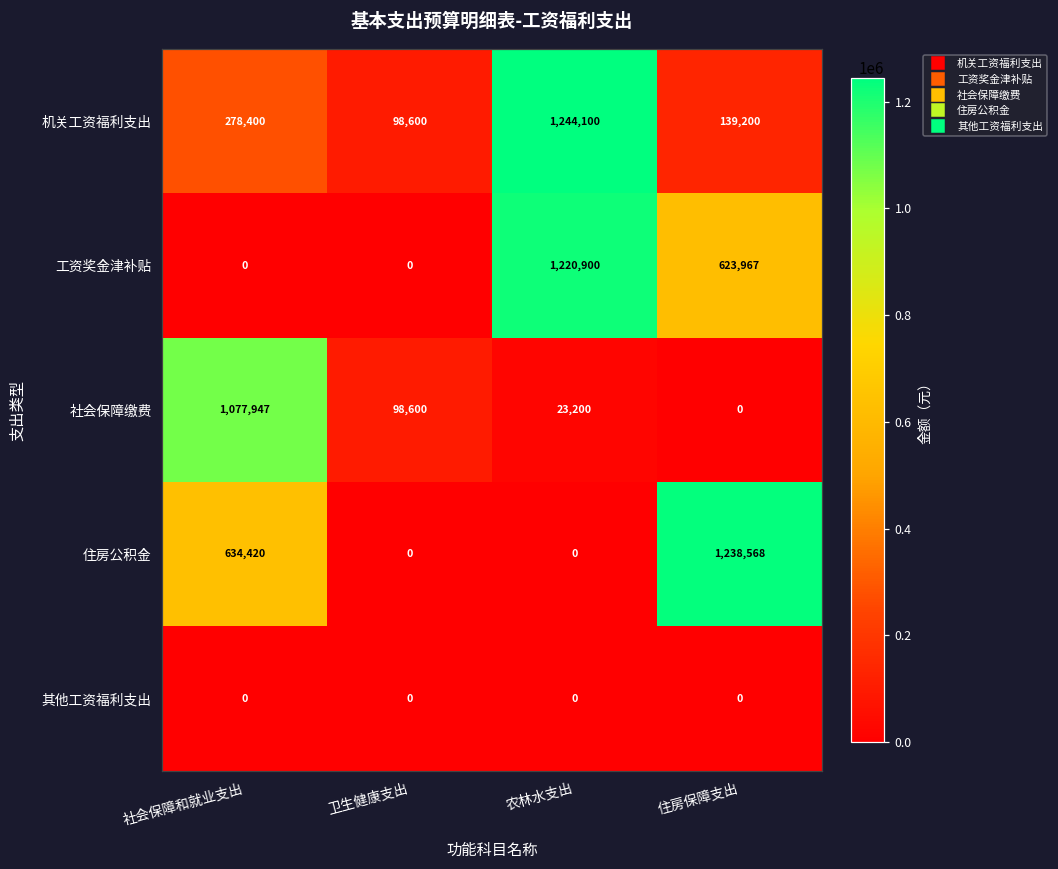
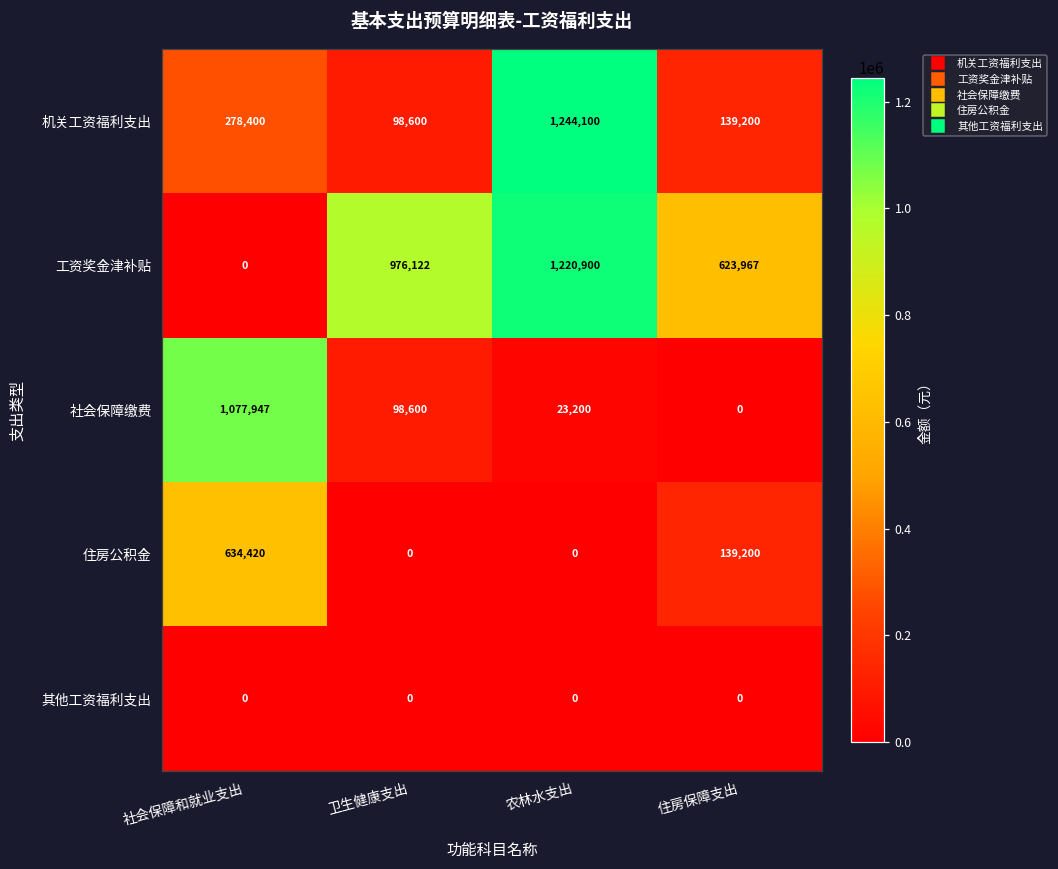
  {
    "机关工资福利支出": {
      "社会保障和就业支出": "278,400",
      "卫生健康支出": "98,600",
      "农林水支出": "1,244,100",
      "住房保障支出": "139,200"
    },
    "工资奖金津补贴": {
      "社会保障和就业支出": "0",
-     "卫生健康支出": "0",
+     "卫生健康支出": "976,122",
      "农林水支出": "1,220,900",
      "住房保障支出": "623,967"
    },
    "社会保障缴费": {
      "社会保障和就业支出": "1,077,947",
      "卫生健康支出": "98,600",
      "农林水支出": "23,200",
      "住房保障支出": "0"
    },
    "住房公积金": {
      "社会保障和就业支出": "634,420",
      "卫生健康支出": "0",
      "农林水支出": "0",
-     "住房保障支出": "1,238,568"
+     "住房保障支出": "139,200"
    },
    "其他工资福利支出": {
      "社会保障和就业支出": "0",
      "卫生健康支出": "0",
      "农林水支出": "0",
      "住房保障支出": "0"
    }
  }
